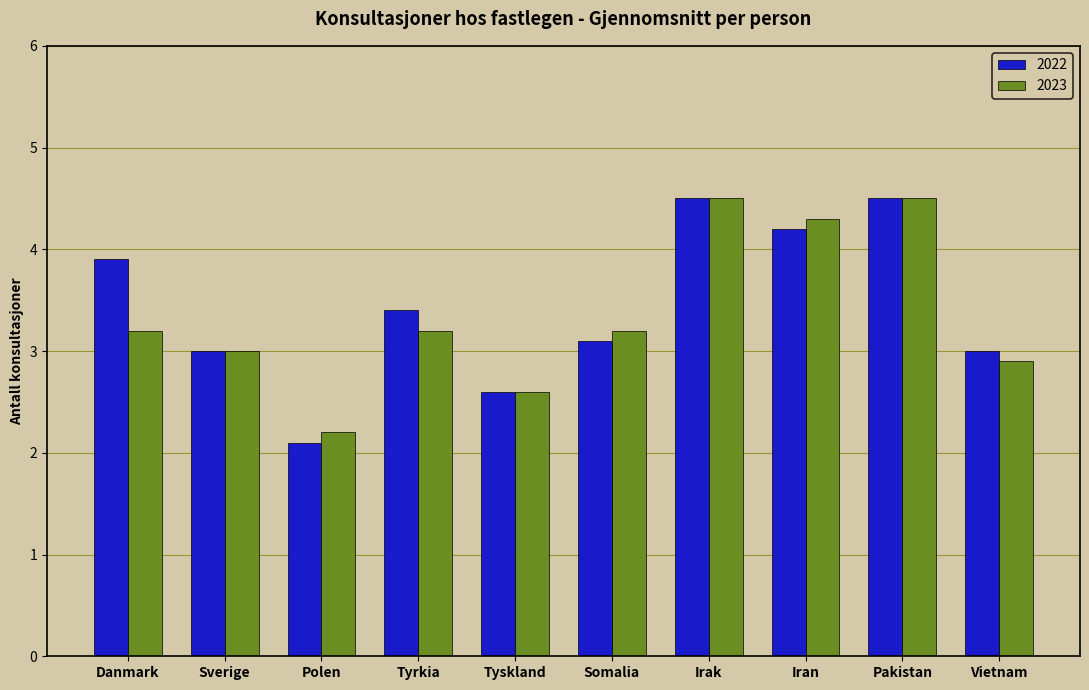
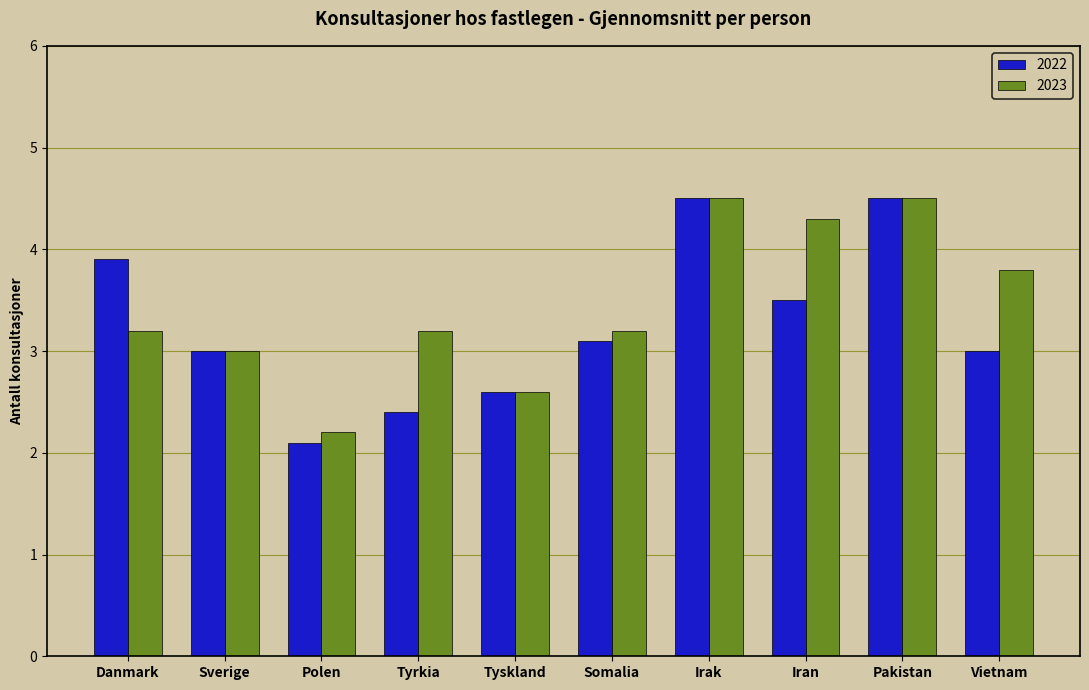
  {
    "2022": {
      "Danmark": 3.9,
      "Sverige": 3.0,
      "Polen": 2.1,
-     "Tyrkia": 3.4,
+     "Tyrkia": 2.4,
      "Tyskland": 2.6,
      "Somalia": 3.1,
      "Irak": 4.5,
-     "Iran": 4.2,
+     "Iran": 3.5,
      "Pakistan": 4.5,
      "Vietnam": 3.0
    },
    "2023": {
      "Danmark": 3.2,
      "Sverige": 3.0,
      "Polen": 2.2,
      "Tyrkia": 3.2,
      "Tyskland": 2.6,
      "Somalia": 3.2,
      "Irak": 4.5,
      "Iran": 4.3,
      "Pakistan": 4.5,
-     "Vietnam": 2.9
+     "Vietnam": 3.8
    }
  }
